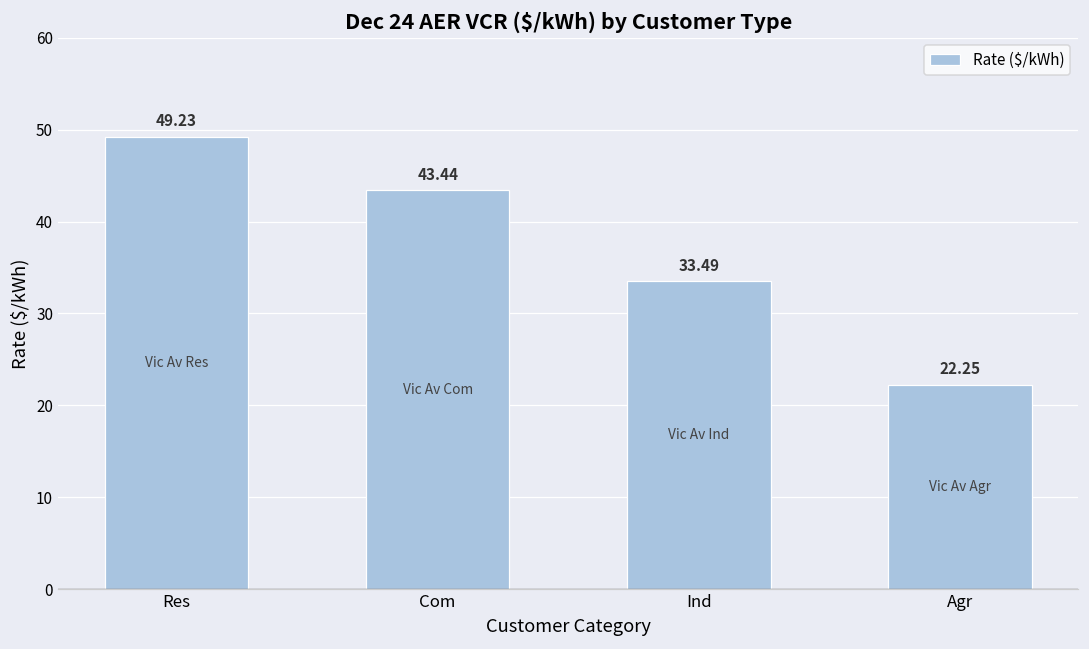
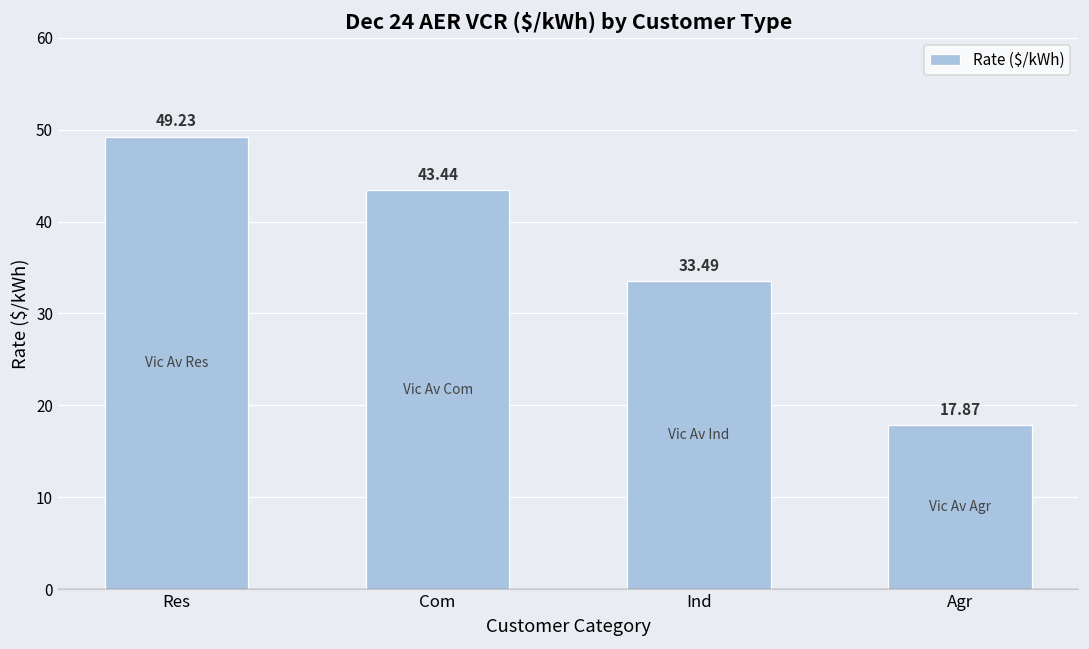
  {
    "Res": 49.23,
    "Com": 43.44,
    "Ind": 33.49,
-   "Agr": 22.25
+   "Agr": 17.87
  }
